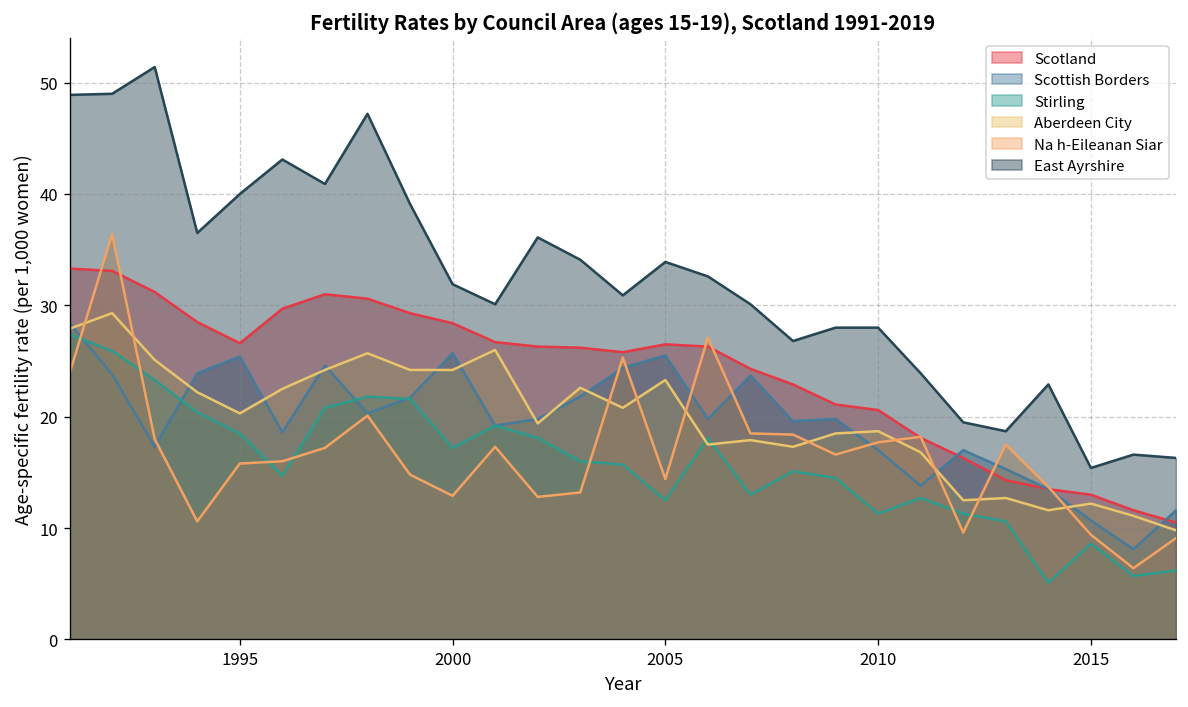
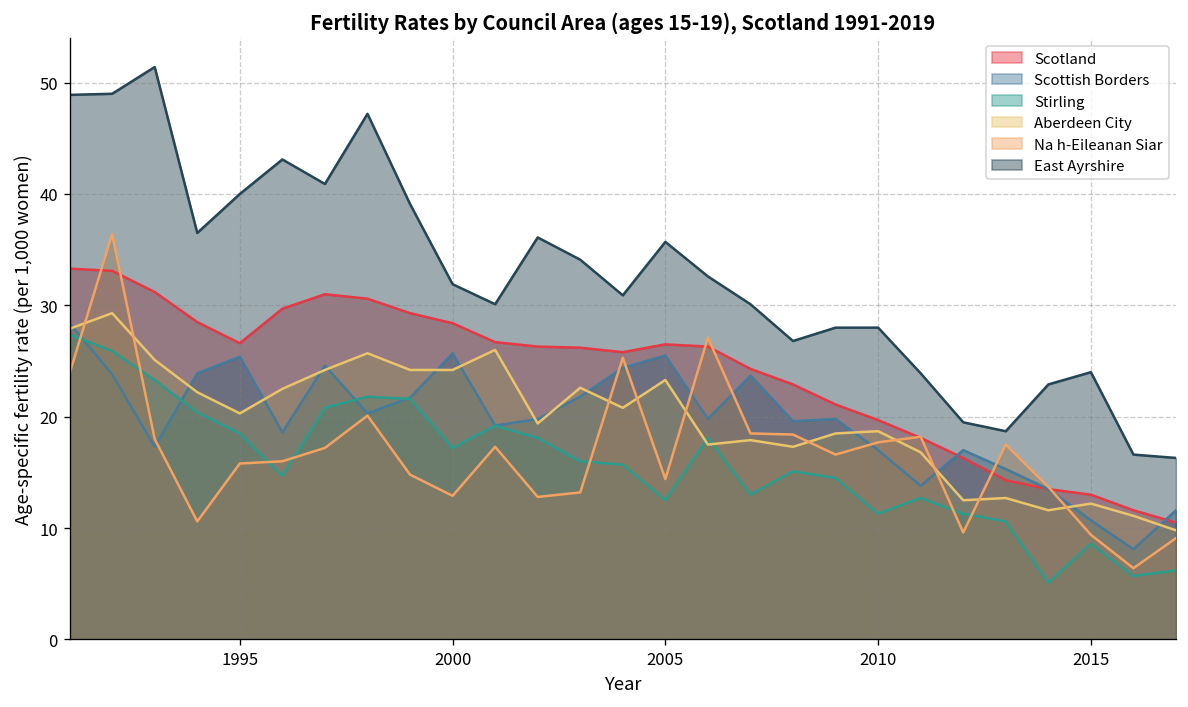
  {
    "Scotland": {
      "1995": 27,
      "2000": 28,
      "2005": 27,
-     "2010": 21,
+     "2010": 20,
      "2015": 13
    },
    "East Ayrshire": {
      "1995": 40,
      "2000": 32,
-     "2005": 34,
+     "2005": 36,
      "2010": 28,
-     "2015": 15
+     "2015": 24
    }
  }
